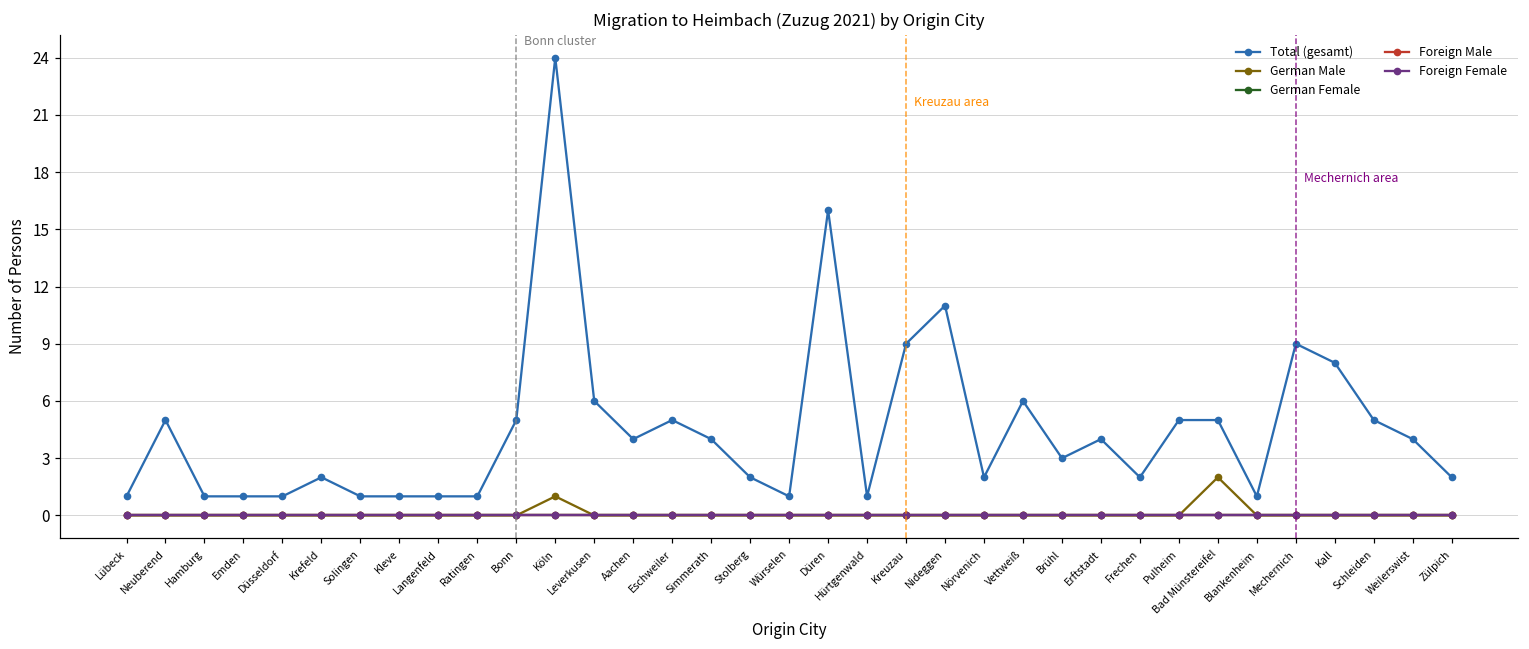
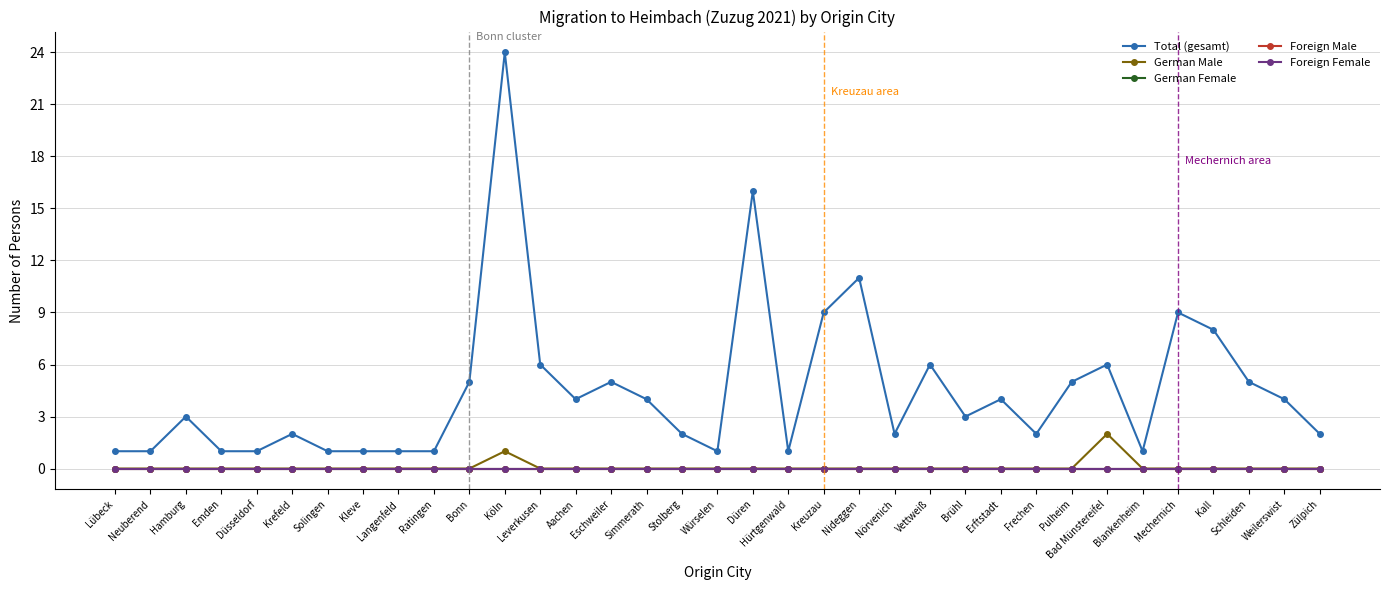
  {
    "Total (gesamt)": {
      "Lübeck": 1,
-     "Neuberend": 5,
-     "Hamburg": 1,
+     "Neuberend": 1,
+     "Hamburg": 3,
      "Emden": 1,
      "Düsseldorf": 1,
      "Krefeld": 2,
      "Solingen": 1,
      "Kleve": 1,
      "Langenfeld": 1,
      "Ratingen": 1,
      "Bonn": 5,
      "Köln": 24,
      "Leverkusen": 6,
      "Aachen": 4,
      "Eschweiler": 5,
      "Simmerath": 4,
      "Stolberg": 2,
      "Würselen": 1,
      "Düren": 16,
      "Hürtgenwald": 1,
      "Kreuzau": 9,
      "Nideggen": 11,
      "Nörvenich": 2,
      "Vettweiß": 6,
      "Brühl": 3,
      "Erftstadt": 4,
      "Frechen": 2,
      "Pulheim": 5,
-     "Bad Münstereifel": 5,
+     "Bad Münstereifel": 6,
      "Blankenheim": 1,
      "Mechernich": 9,
      "Kall": 8,
      "Schleiden": 5,
      "Weilerswist": 4,
      "Zülpich": 2
    },
    "German Male": {
      "Köln": 1,
      "Bad Münstereifel": 2
    },
    "Foreign Female": {
      "Köln": 0,
      "Bad Münstereifel": 0
    }
  }
